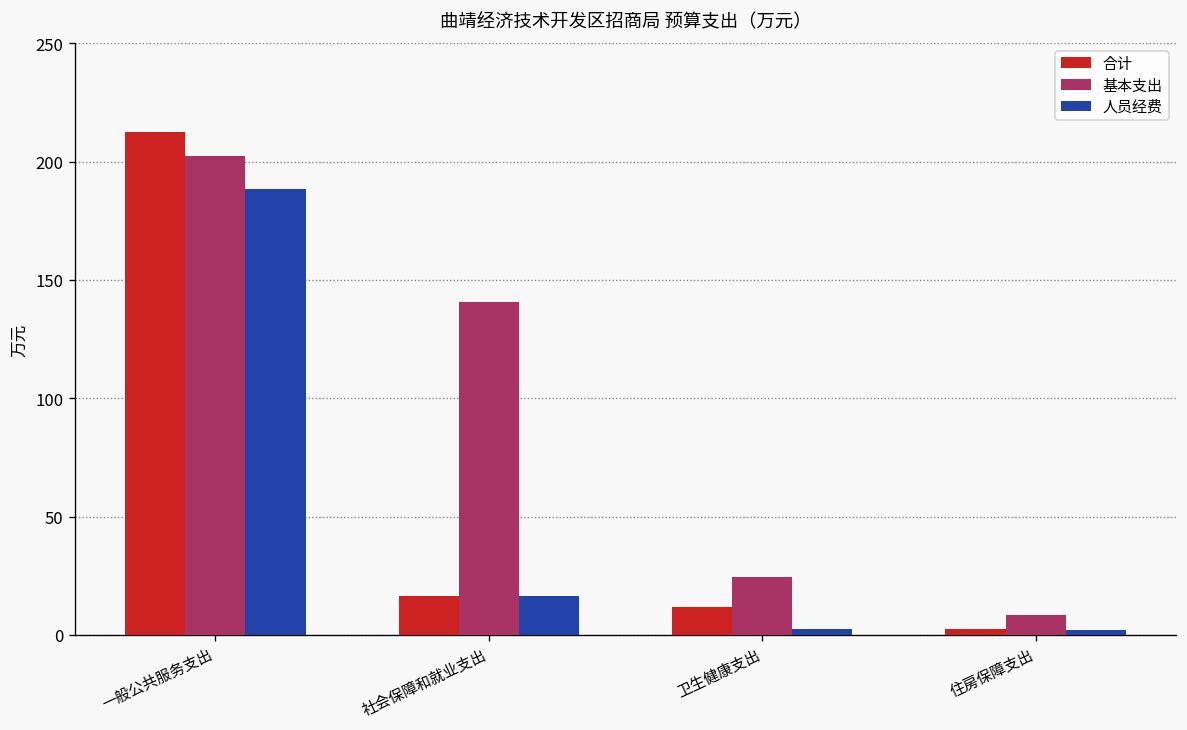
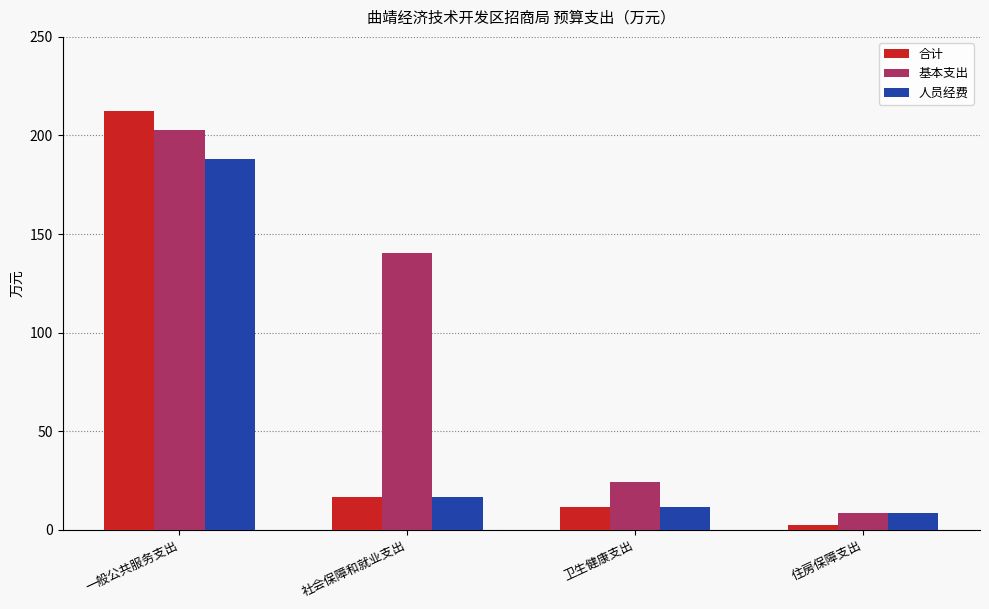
  {
    "合计": {
      "一般公共服务支出": 213,
      "社会保障和就业支出": 17,
      "卫生健康支出": 12,
      "住房保障支出": 2
    },
    "基本支出": {
      "一般公共服务支出": 203,
      "社会保障和就业支出": 141,
      "卫生健康支出": 25,
      "住房保障支出": 9
    },
    "人员经费": {
      "一般公共服务支出": 188,
      "社会保障和就业支出": 17,
-     "卫生健康支出": 2,
-     "住房保障支出": 2
+     "卫生健康支出": 12,
+     "住房保障支出": 9
    }
  }
